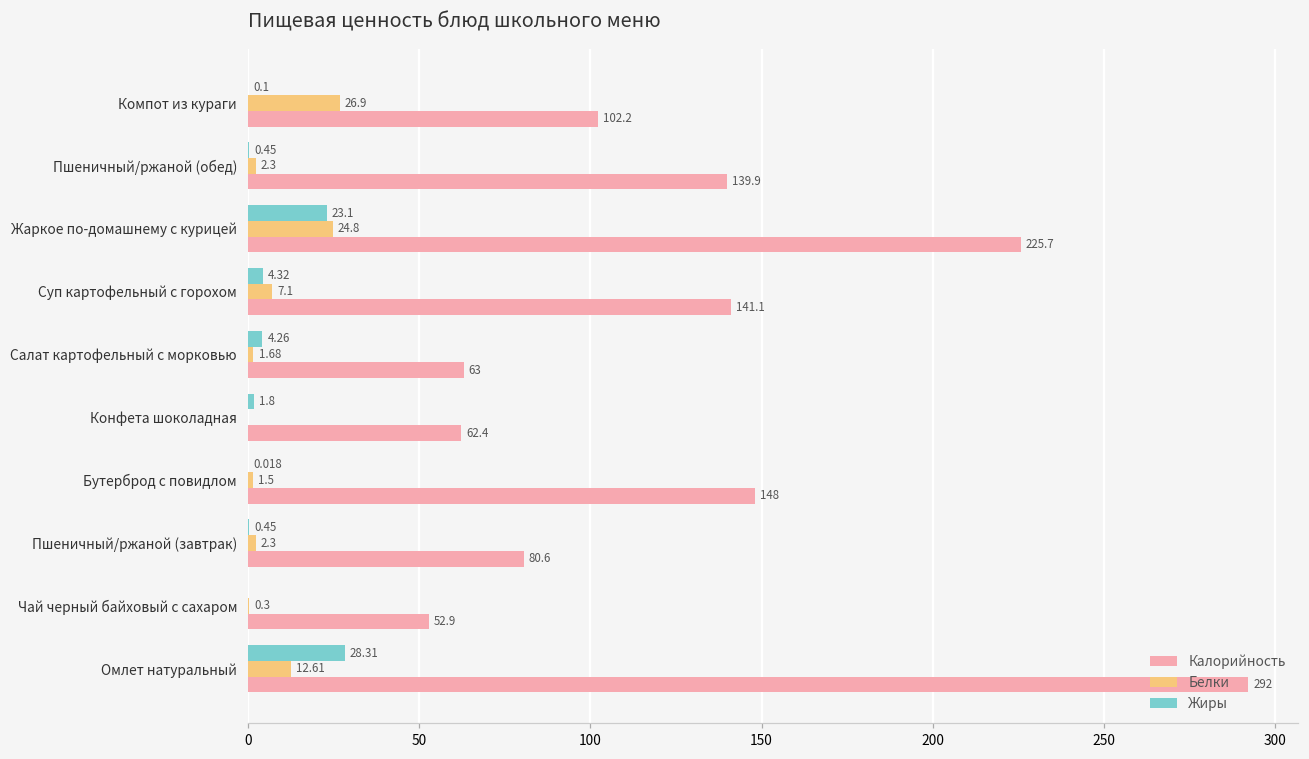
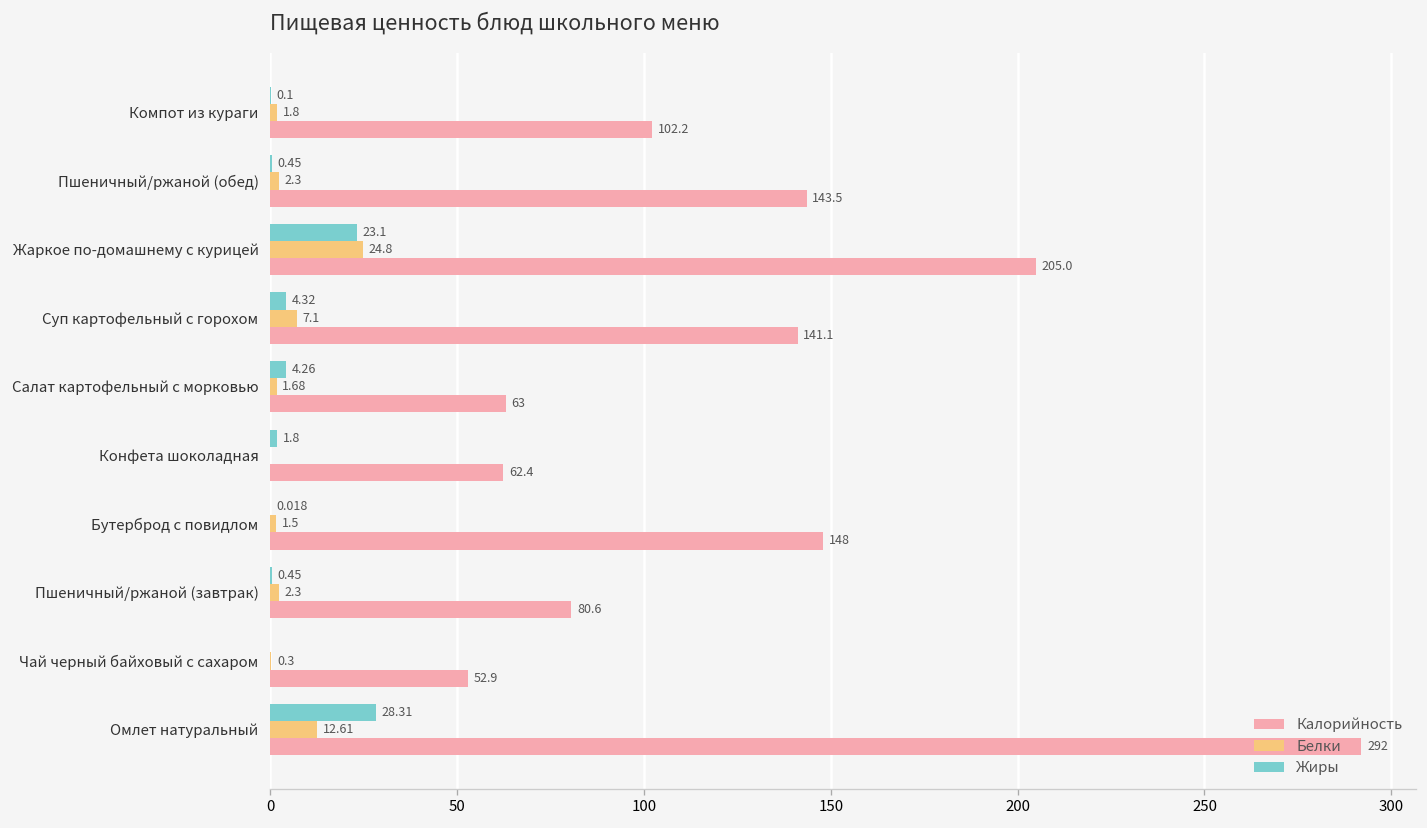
  {
    "Калорийность": {
      "Компот из кураги": 102.2,
-     "Пшеничный/ржаной (обед)": 139.9,
-     "Жаркое по-домашнему с курицей": 225.7,
+     "Пшеничный/ржаной (обед)": 143.5,
+     "Жаркое по-домашнему с курицей": 205.0,
      "Суп картофельный с горохом": 141.1,
      "Салат картофельный с морковью": 63,
      "Конфета шоколадная": 62.4,
      "Бутерброд с повидлом": 148,
      "Пшеничный/ржаной (завтрак)": 80.6,
      "Чай черный байховый c сахаром": 52.9,
      "Омлет натуральный": 292
    },
    "Белки": {
-     "Компот из кураги": 26.9,
+     "Компот из кураги": 1.8,
      "Пшеничный/ржаной (обед)": 2.3,
      "Жаркое по-домашнему с курицей": 24.8,
      "Суп картофельный с горохом": 7.1,
      "Салат картофельный с морковью": 1.68,
      "Бутерброд с повидлом": 1.5,
      "Пшеничный/ржаной (завтрак)": 2.3,
      "Чай черный байховый c сахаром": 0.3,
      "Омлет натуральный": 12.61
    },
    "Жиры": {
      "Компот из кураги": 0.1,
      "Пшеничный/ржаной (обед)": 0.45,
      "Жаркое по-домашнему с курицей": 23.1,
      "Суп картофельный с горохом": 4.32,
      "Салат картофельный с морковью": 4.26,
      "Конфета шоколадная": 1.8,
      "Бутерброд с повидлом": 0.018,
      "Пшеничный/ржаной (завтрак)": 0.45,
      "Омлет натуральный": 28.31
    }
  }
